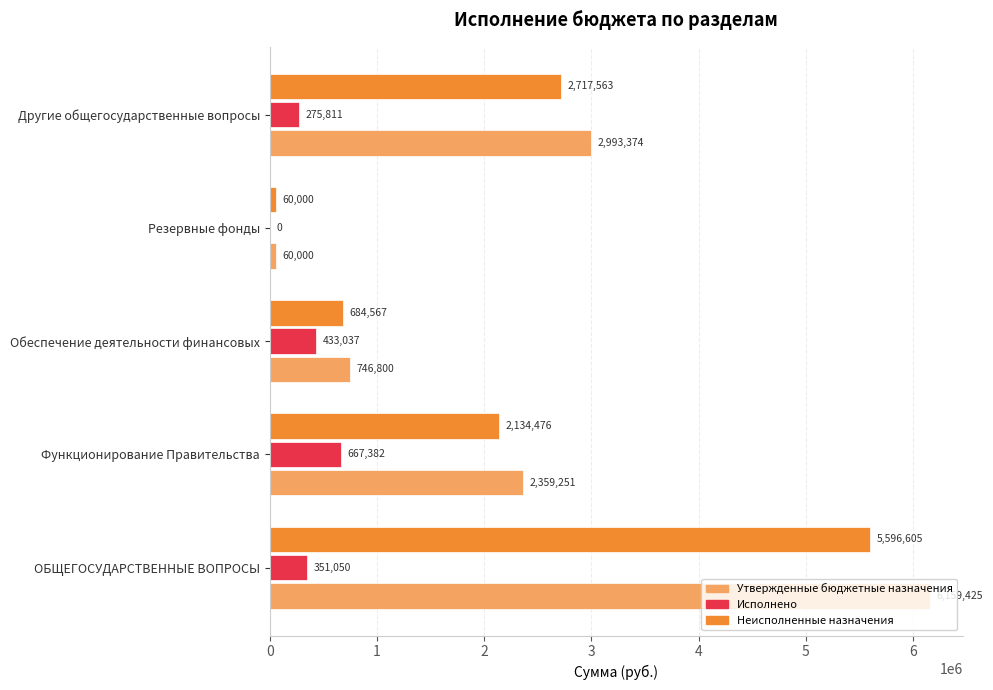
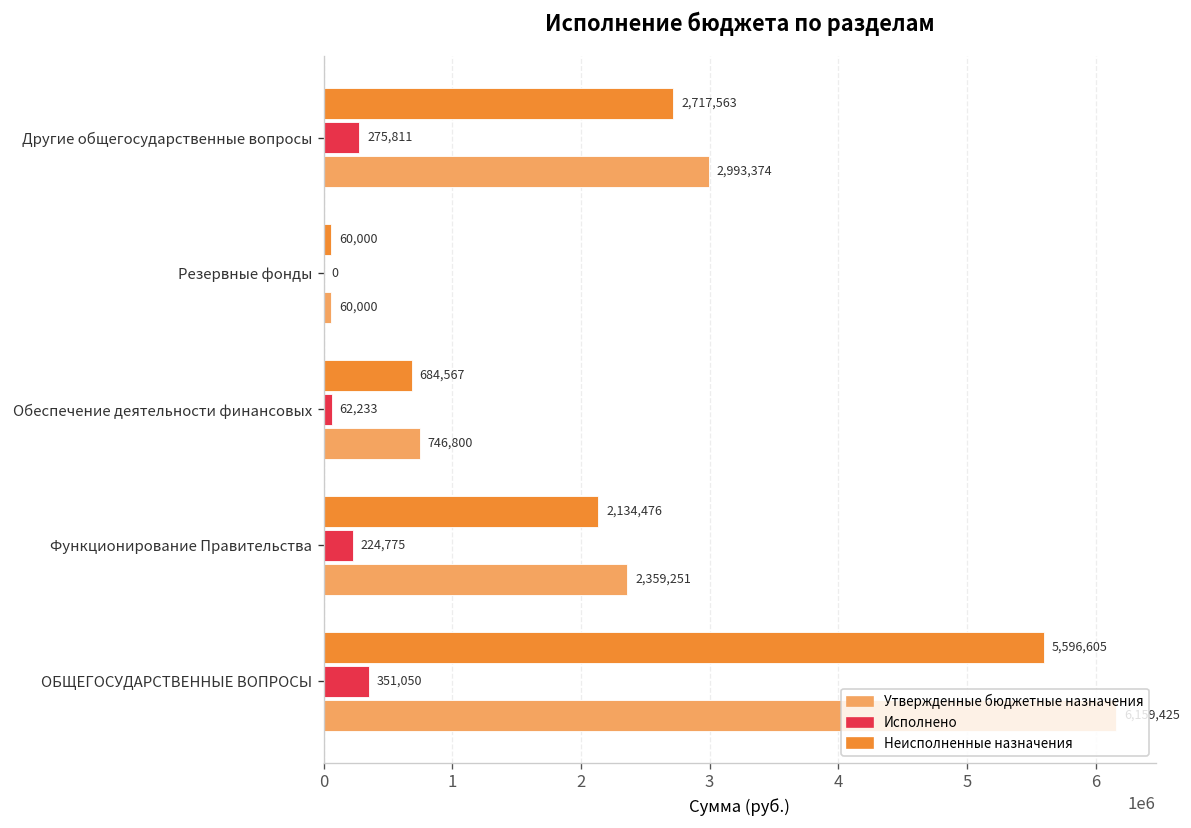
  {
    "Исполнено": {
      "Другие общегосударственные вопросы": "275,811",
      "Резервные фонды": "0",
-     "Обеспечение деятельности финансовых": "433,037",
-     "Функционирование Правительства": "667,382",
+     "Обеспечение деятельности финансовых": "62,233",
+     "Функционирование Правительства": "224,775",
      "ОБЩЕГОСУДАРСТВЕННЫЕ ВОПРОСЫ": "351,050"
    }
  }
